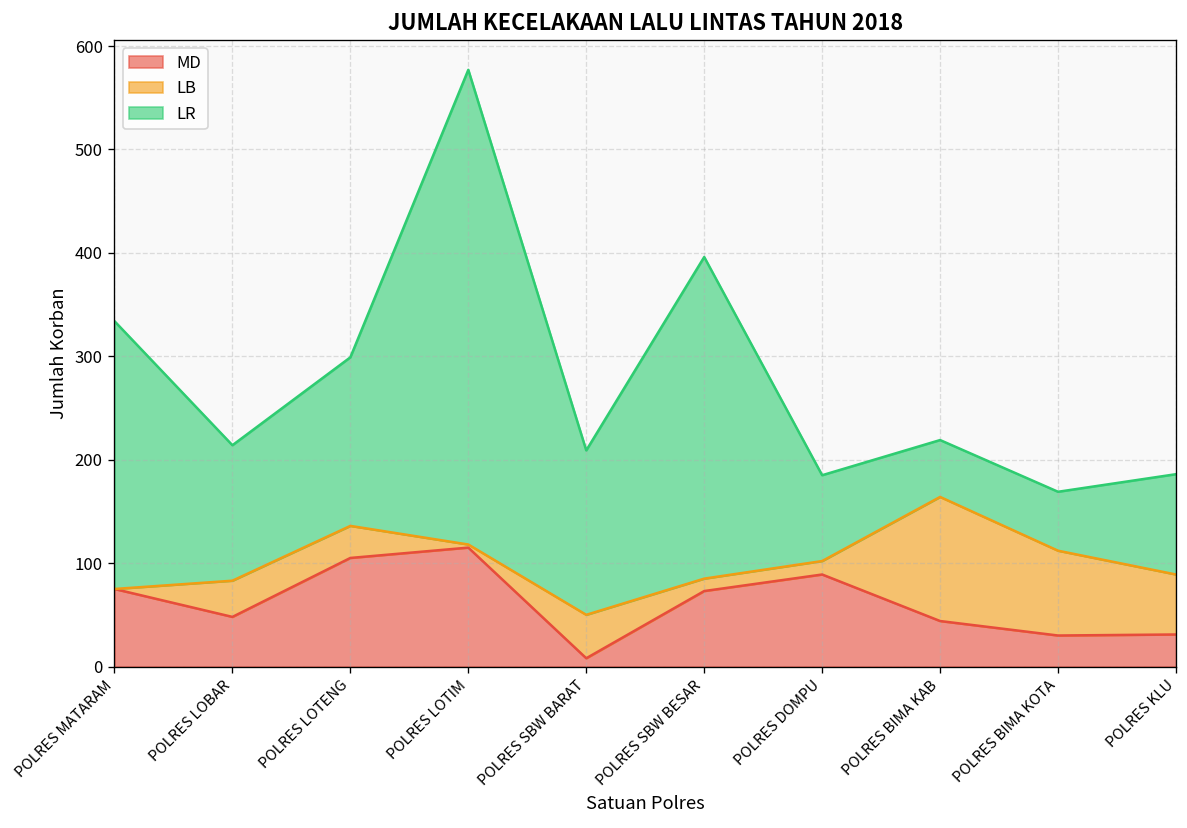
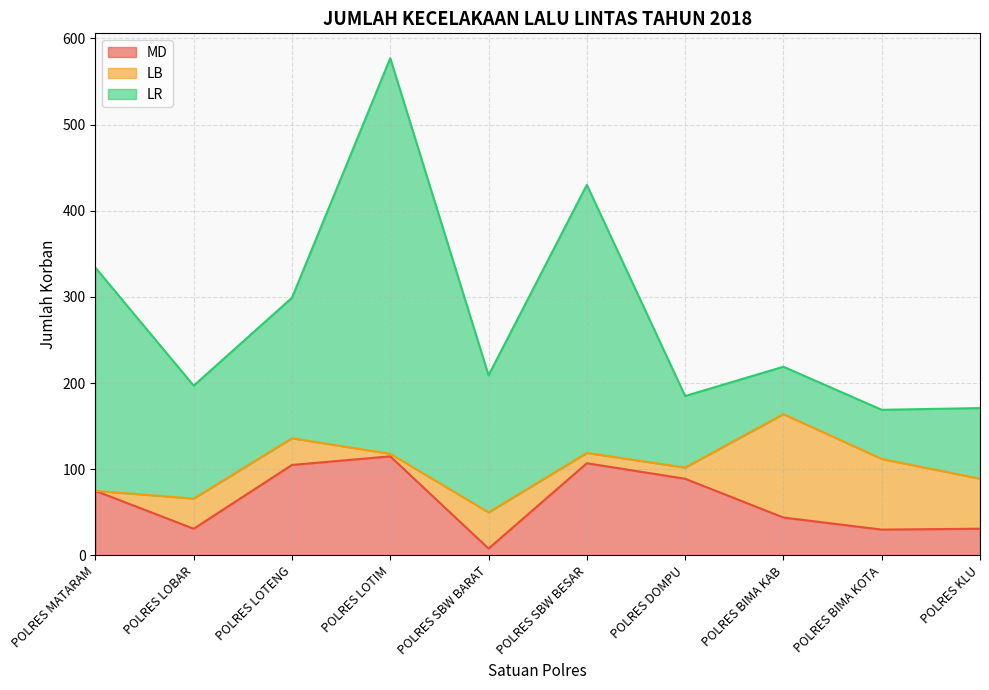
  {
    "MD": {
-     "POLRES LOBAR": 50,
+     "POLRES LOBAR": 30,
      "POLRES LOTENG": 110,
      "POLRES SBW BARAT": 10,
-     "POLRES SBW BESAR": 70,
+     "POLRES SBW BESAR": 110,
      "POLRES DOMPU": 90,
      "POLRES BIMA KAB": 40,
      "POLRES BIMA KOTA": 30,
      "POLRES KLU": 30
    },
    "LB": {
      "POLRES LOBAR": 40,
      "POLRES LOTENG": 30,
      "POLRES SBW BARAT": 40,
      "POLRES SBW BESAR": 10,
      "POLRES DOMPU": 10,
      "POLRES BIMA KAB": 120,
      "POLRES BIMA KOTA": 80,
      "POLRES KLU": 60
    },
    "LR": {
      "POLRES MATARAM": 260,
      "POLRES LOBAR": 130,
      "POLRES LOTENG": 160,
      "POLRES LOTIM": 460,
      "POLRES SBW BARAT": 160,
      "POLRES SBW BESAR": 310,
      "POLRES DOMPU": 80,
      "POLRES BIMA KAB": 60,
      "POLRES BIMA KOTA": 60,
-     "POLRES KLU": 100
+     "POLRES KLU": 80
    }
  }
